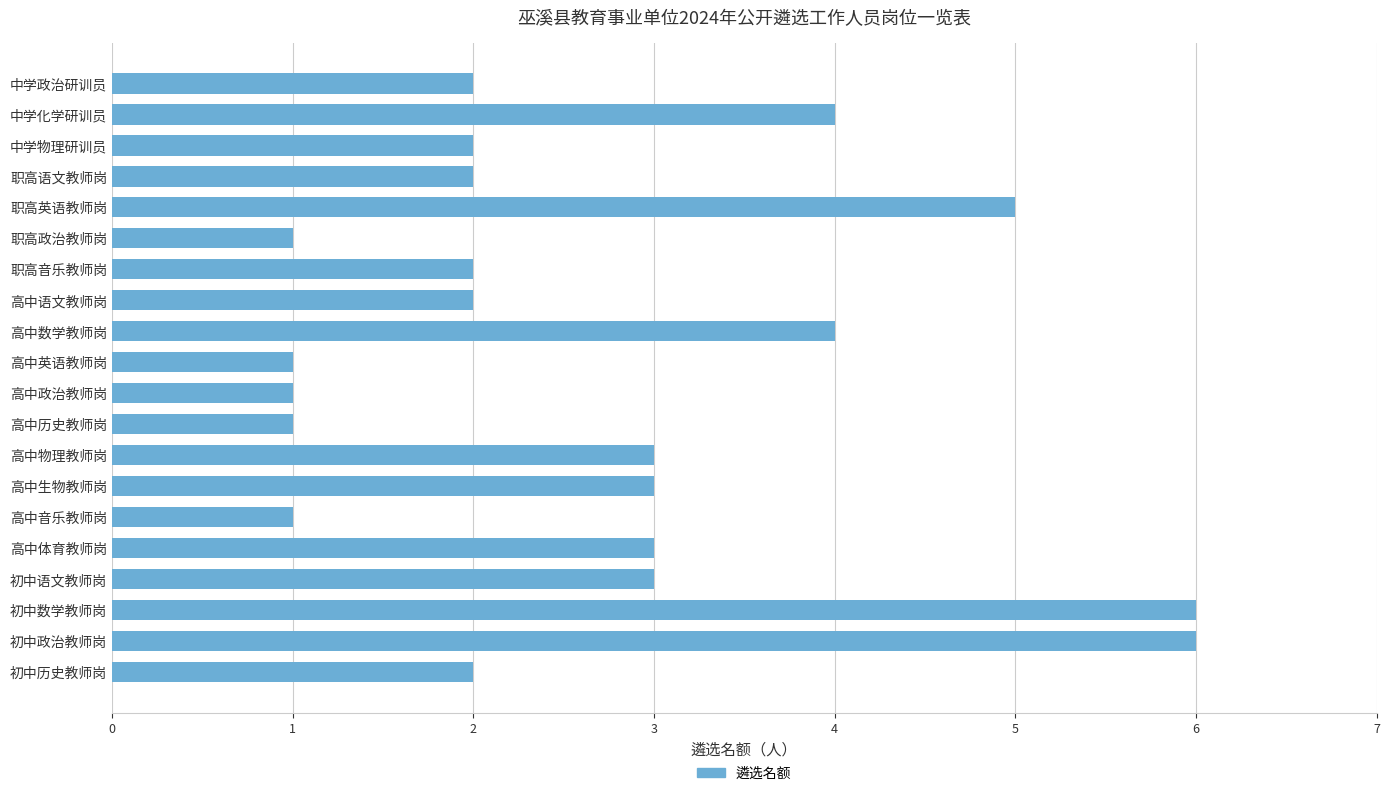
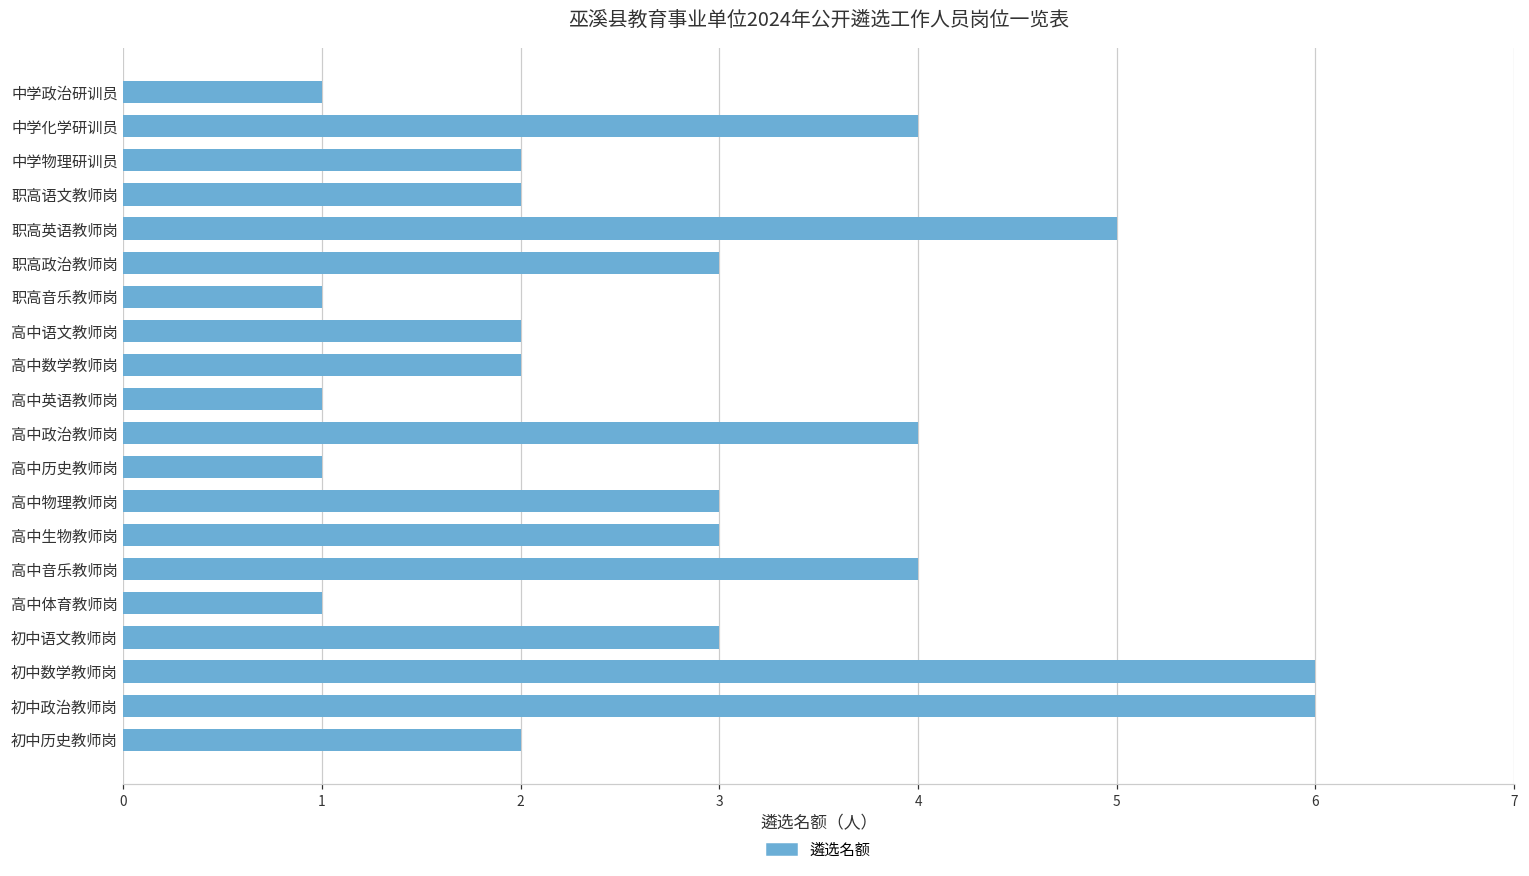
  {
-   "中学政治研训员": 2,
+   "中学政治研训员": 1,
    "中学化学研训员": 4,
    "中学物理研训员": 2,
    "职高语文教师岗": 2,
    "职高英语教师岗": 5,
-   "职高政治教师岗": 1,
-   "职高音乐教师岗": 2,
+   "职高政治教师岗": 3,
+   "职高音乐教师岗": 1,
    "高中语文教师岗": 2,
-   "高中数学教师岗": 4,
+   "高中数学教师岗": 2,
    "高中英语教师岗": 1,
-   "高中政治教师岗": 1,
+   "高中政治教师岗": 4,
    "高中历史教师岗": 1,
    "高中物理教师岗": 3,
    "高中生物教师岗": 3,
-   "高中音乐教师岗": 1,
-   "高中体育教师岗": 3,
+   "高中音乐教师岗": 4,
+   "高中体育教师岗": 1,
    "初中语文教师岗": 3,
    "初中数学教师岗": 6,
    "初中政治教师岗": 6,
    "初中历史教师岗": 2
  }
